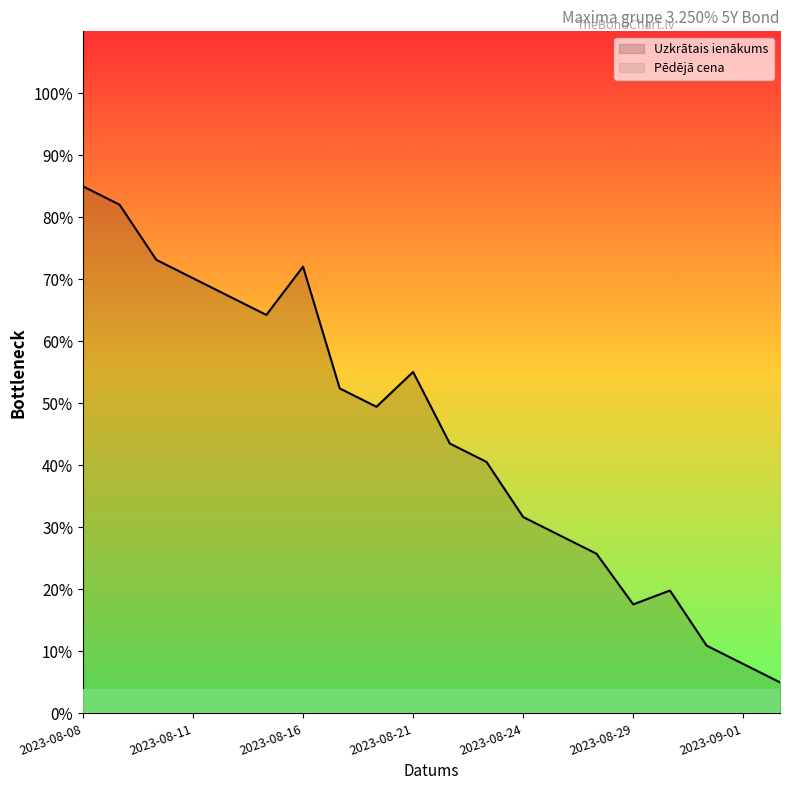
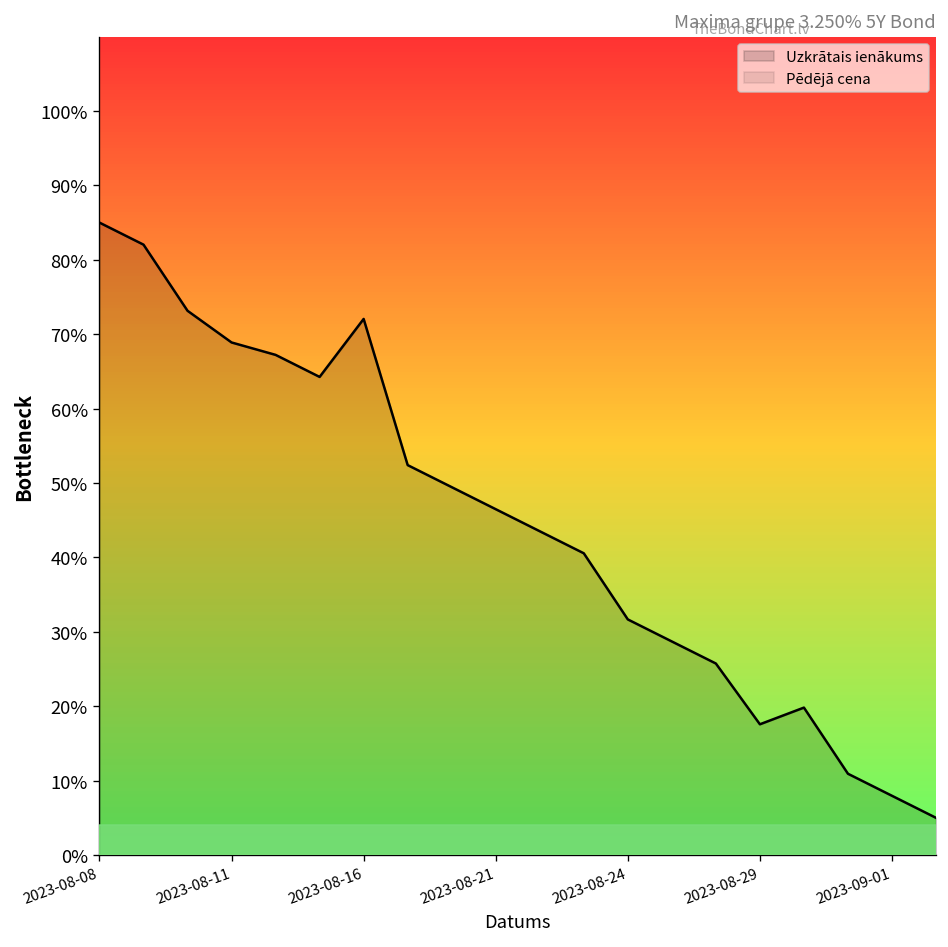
  {
    "2023-08-08": "85%",
-   "2023-08-11": "70%",
+   "2023-08-11": "69%",
    "2023-08-16": "72%",
-   "2023-08-21": "55%",
+   "2023-08-21": "46%",
    "2023-08-24": "32%",
    "2023-08-29": "18%",
    "2023-09-01": "8%"
  }
